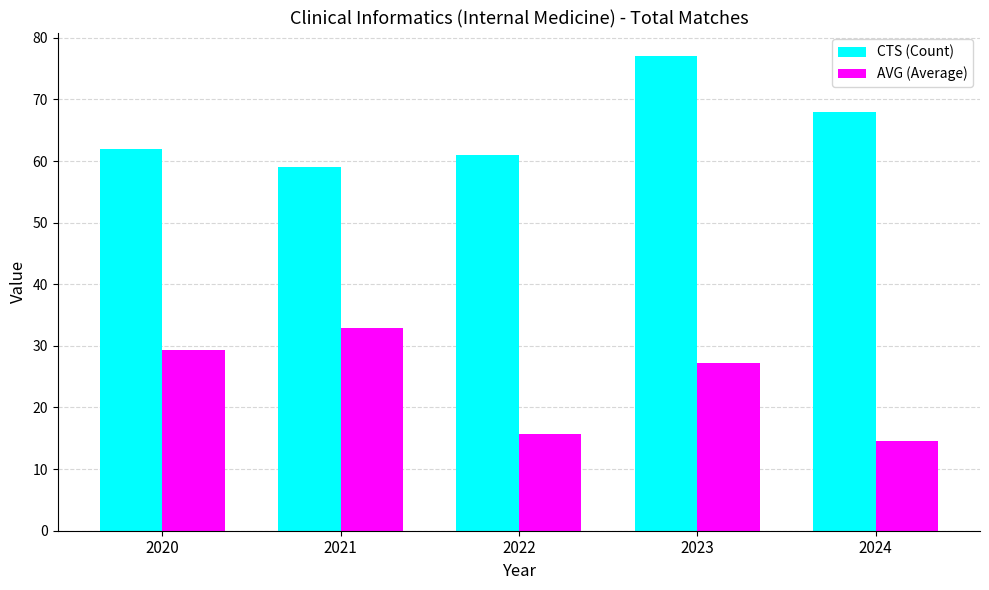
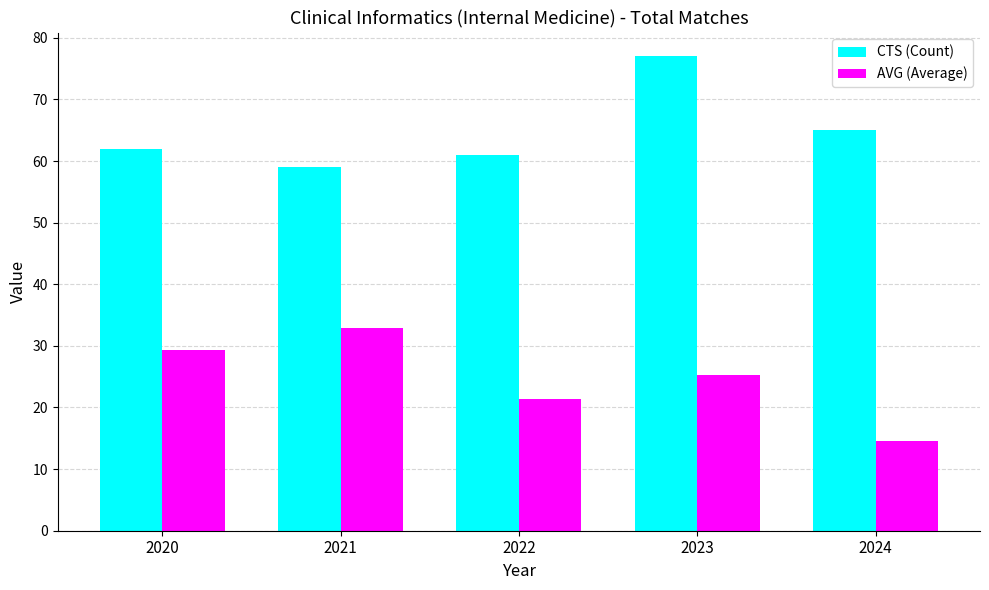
  {
    "CTS (Count)": {
      "2020": 62,
      "2021": 59,
      "2022": 61,
      "2023": 77,
-     "2024": 68
+     "2024": 65
    },
    "AVG (Average)": {
      "2020": 29,
      "2021": 33,
-     "2022": 16,
-     "2023": 27,
+     "2022": 21,
+     "2023": 25,
      "2024": 15
    }
  }
